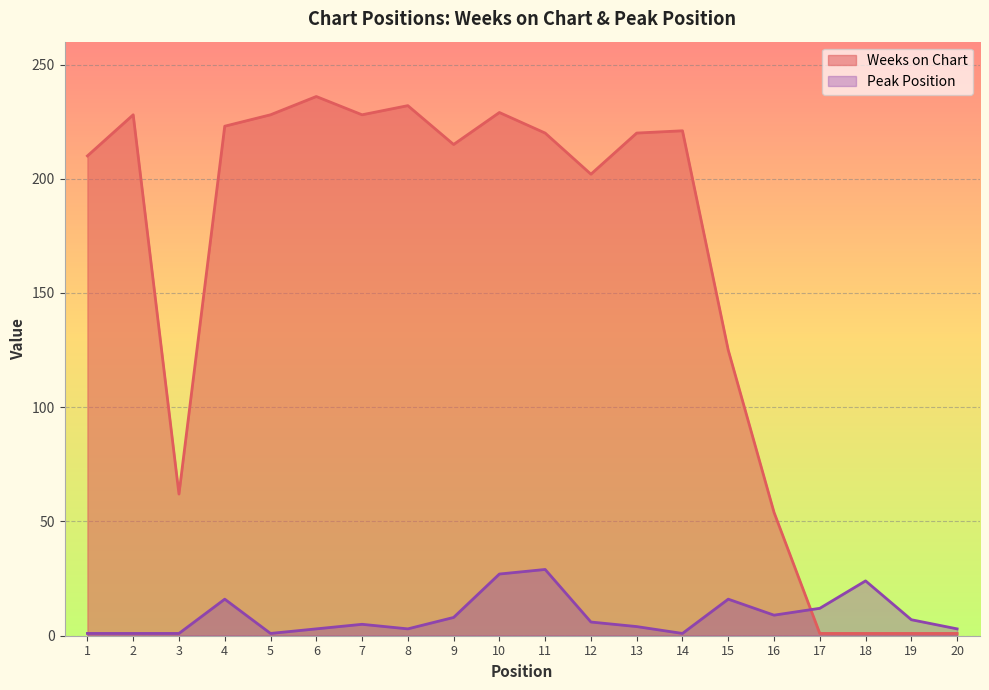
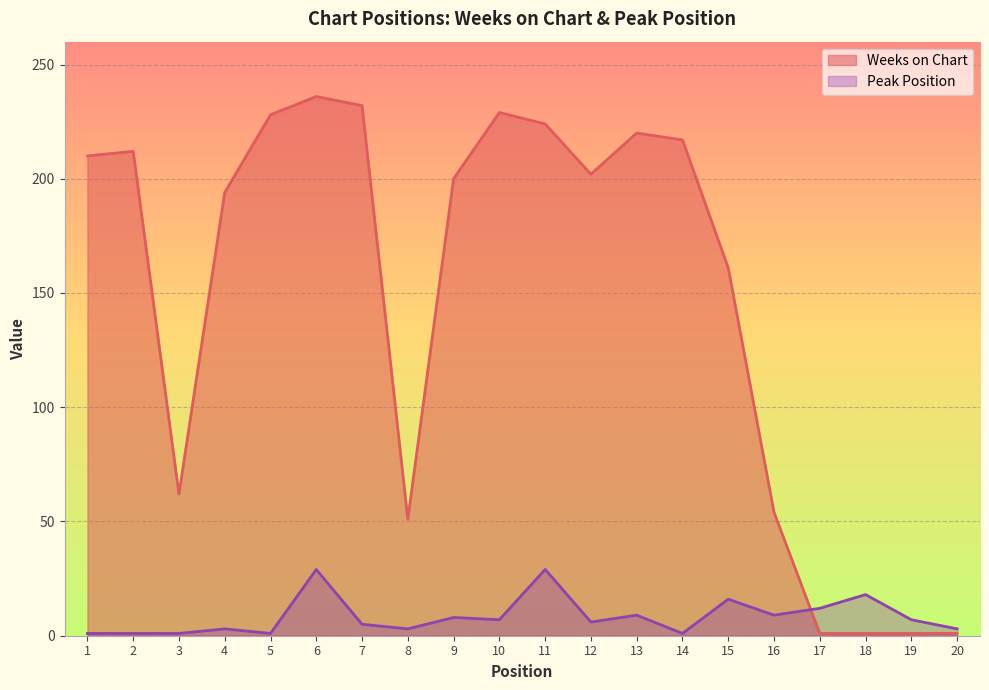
  {
    "Weeks on Chart": {
      "1": 210,
-     "2": 228,
+     "2": 212,
      "3": 62,
-     "4": 223,
+     "4": 194,
      "5": 228,
      "6": 236,
-     "7": 228,
-     "8": 232,
-     "9": 215,
+     "7": 232,
+     "8": 51,
+     "9": 200,
      "10": 229,
-     "11": 220,
+     "11": 224,
      "12": 202,
      "13": 220,
-     "14": 221,
-     "15": 125,
+     "14": 217,
+     "15": 161,
      "16": 54,
      "17": 1,
      "18": 1,
      "19": 1,
      "20": 1
    },
    "Peak Position": {
      "1": 1,
      "2": 1,
      "3": 1,
-     "4": 16,
+     "4": 3,
      "5": 1,
-     "6": 3,
+     "6": 29,
      "7": 5,
      "8": 3,
      "9": 8,
-     "10": 27,
+     "10": 7,
      "11": 29,
      "12": 6,
-     "13": 4,
+     "13": 9,
      "14": 1,
      "15": 16,
      "16": 9,
      "17": 12,
-     "18": 24,
+     "18": 18,
      "19": 7,
      "20": 3
    }
  }
